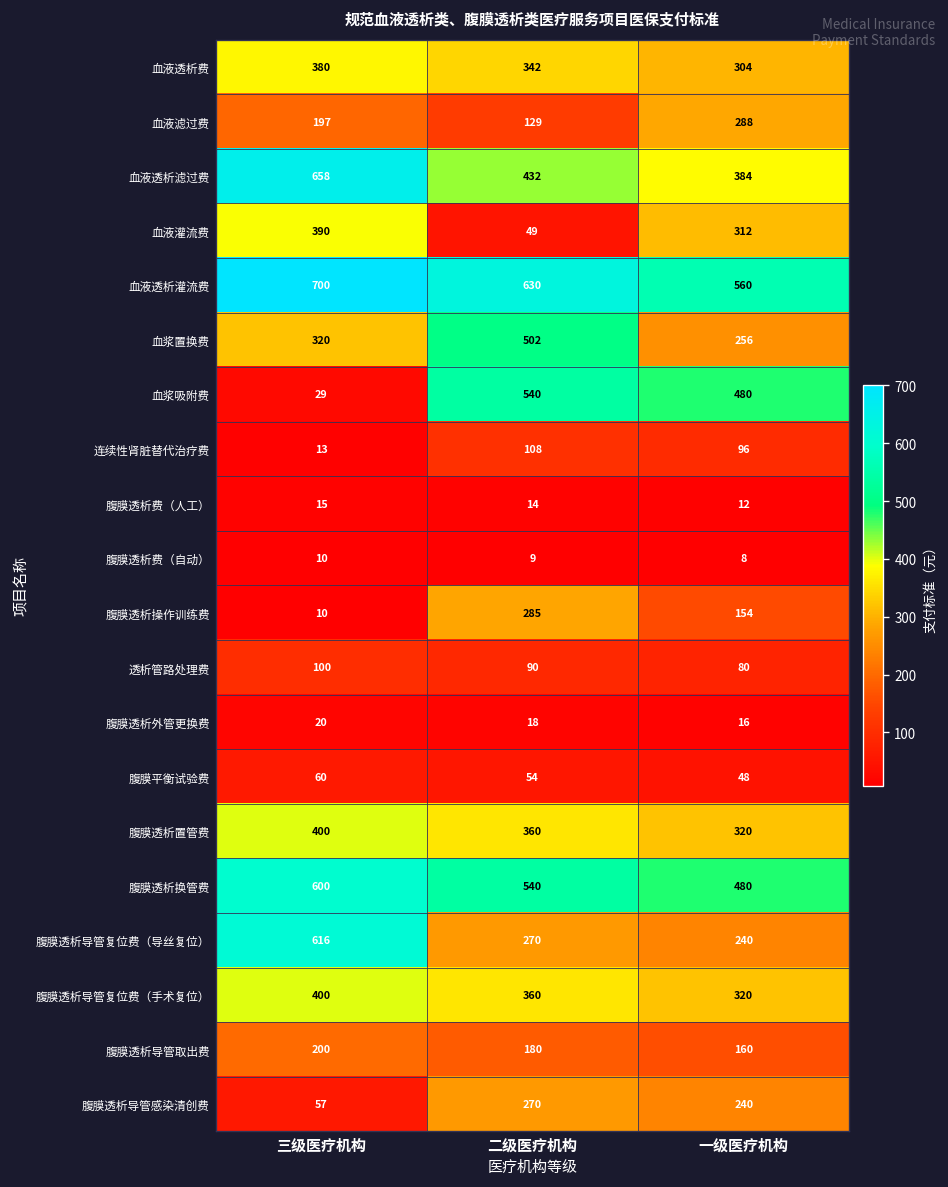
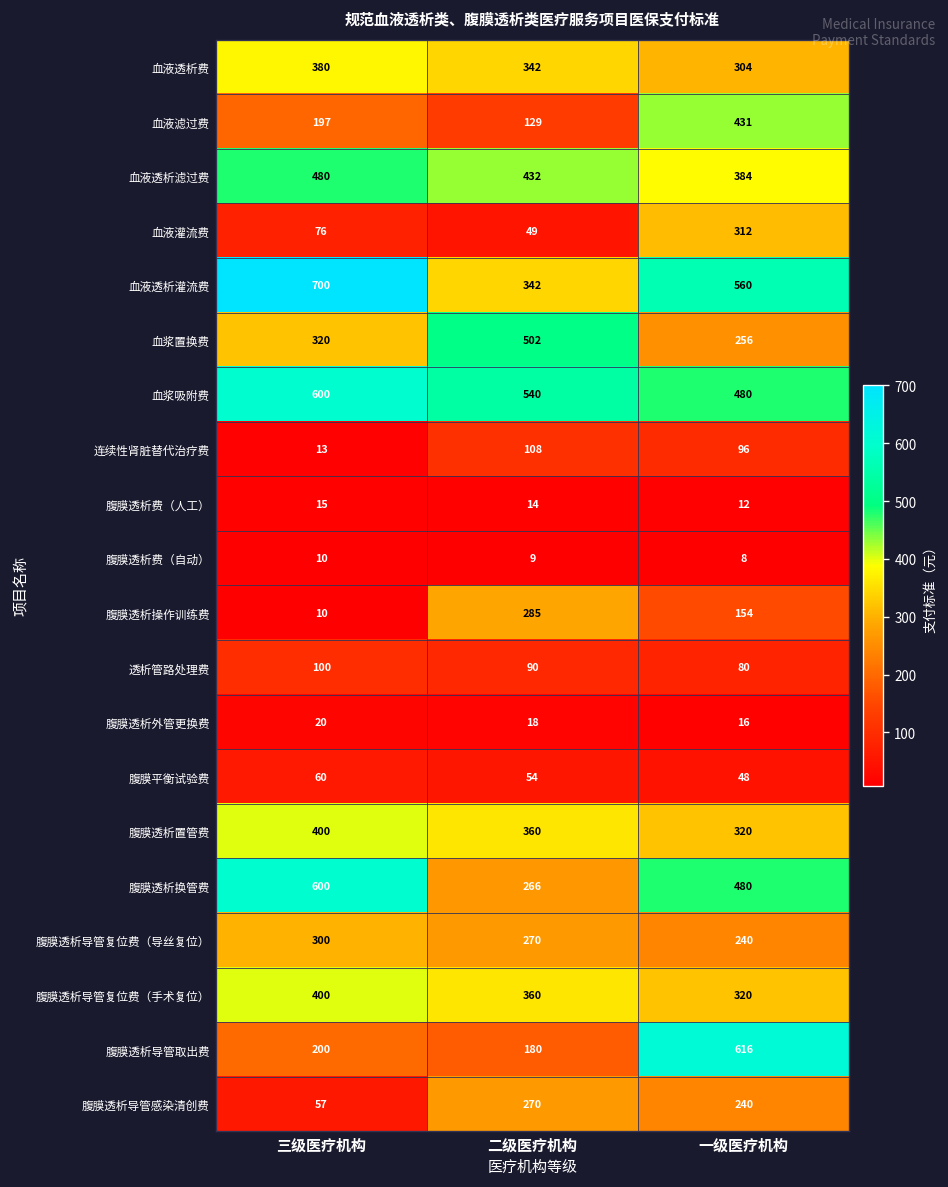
  {
    "血液透析费": {
      "三级医疗机构": 380,
      "二级医疗机构": 342,
      "一级医疗机构": 304
    },
    "血液滤过费": {
      "三级医疗机构": 197,
      "二级医疗机构": 129,
-     "一级医疗机构": 288
+     "一级医疗机构": 431
    },
    "血液透析滤过费": {
-     "三级医疗机构": 658,
+     "三级医疗机构": 480,
      "二级医疗机构": 432,
      "一级医疗机构": 384
    },
    "血液灌流费": {
-     "三级医疗机构": 390,
+     "三级医疗机构": 76,
      "二级医疗机构": 49,
      "一级医疗机构": 312
    },
    "血液透析灌流费": {
      "三级医疗机构": 700,
-     "二级医疗机构": 630,
+     "二级医疗机构": 342,
      "一级医疗机构": 560
    },
    "血浆置换费": {
      "三级医疗机构": 320,
      "二级医疗机构": 502,
      "一级医疗机构": 256
    },
    "血浆吸附费": {
-     "三级医疗机构": 29,
+     "三级医疗机构": 600,
      "二级医疗机构": 540,
      "一级医疗机构": 480
    },
    "连续性肾脏替代治疗费": {
      "三级医疗机构": 13,
      "二级医疗机构": 108,
      "一级医疗机构": 96
    },
    "腹膜透析费（人工）": {
      "三级医疗机构": 15,
      "二级医疗机构": 14,
      "一级医疗机构": 12
    },
    "腹膜透析费（自动）": {
      "三级医疗机构": 10,
      "二级医疗机构": 9,
      "一级医疗机构": 8
    },
    "腹膜透析操作训练费": {
      "三级医疗机构": 10,
      "二级医疗机构": 285,
      "一级医疗机构": 154
    },
    "透析管路处理费": {
      "三级医疗机构": 100,
      "二级医疗机构": 90,
      "一级医疗机构": 80
    },
    "腹膜透析外管更换费": {
      "三级医疗机构": 20,
      "二级医疗机构": 18,
      "一级医疗机构": 16
    },
    "腹膜平衡试验费": {
      "三级医疗机构": 60,
      "二级医疗机构": 54,
      "一级医疗机构": 48
    },
    "腹膜透析置管费": {
      "三级医疗机构": 400,
      "二级医疗机构": 360,
      "一级医疗机构": 320
    },
    "腹膜透析换管费": {
      "三级医疗机构": 600,
-     "二级医疗机构": 540,
+     "二级医疗机构": 266,
      "一级医疗机构": 480
    },
    "腹膜透析导管复位费（导丝复位）": {
-     "三级医疗机构": 616,
+     "三级医疗机构": 300,
      "二级医疗机构": 270,
      "一级医疗机构": 240
    },
    "腹膜透析导管复位费（手术复位）": {
      "三级医疗机构": 400,
      "二级医疗机构": 360,
      "一级医疗机构": 320
    },
    "腹膜透析导管取出费": {
      "三级医疗机构": 200,
      "二级医疗机构": 180,
-     "一级医疗机构": 160
+     "一级医疗机构": 616
    },
    "腹膜透析导管感染清创费": {
      "三级医疗机构": 57,
      "二级医疗机构": 270,
      "一级医疗机构": 240
    }
  }
